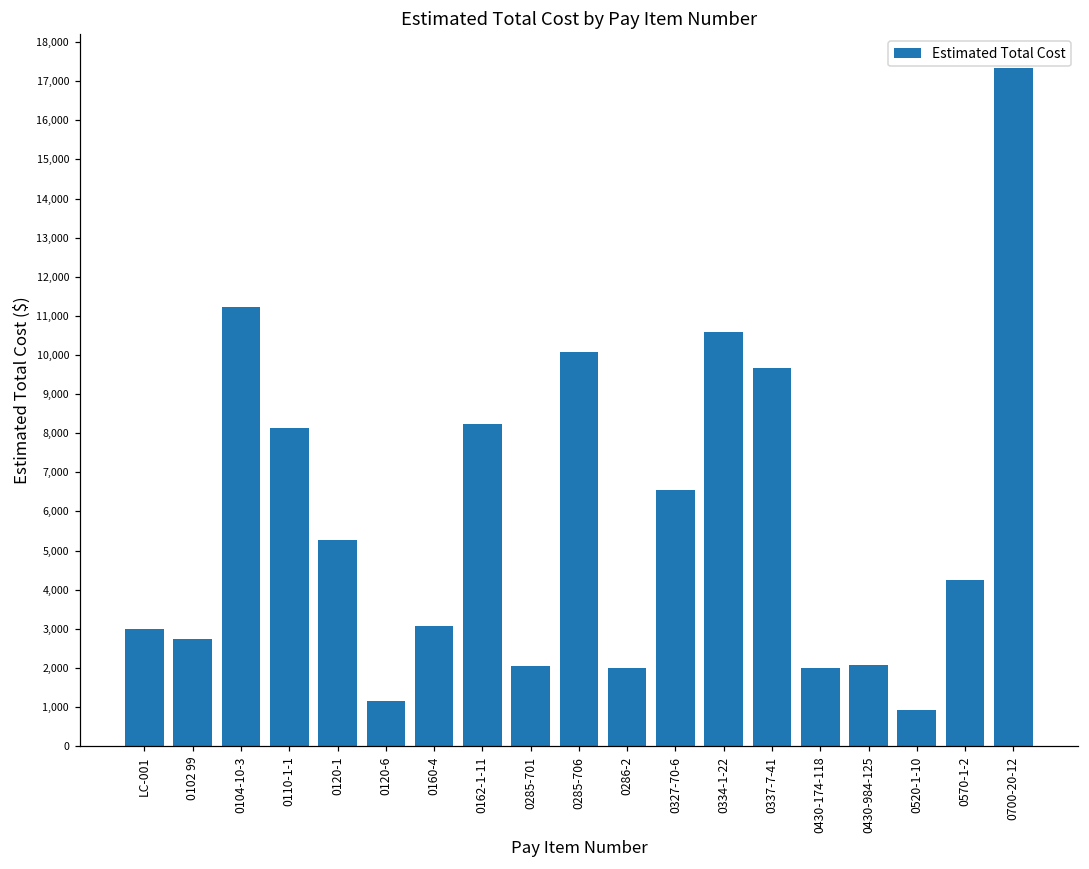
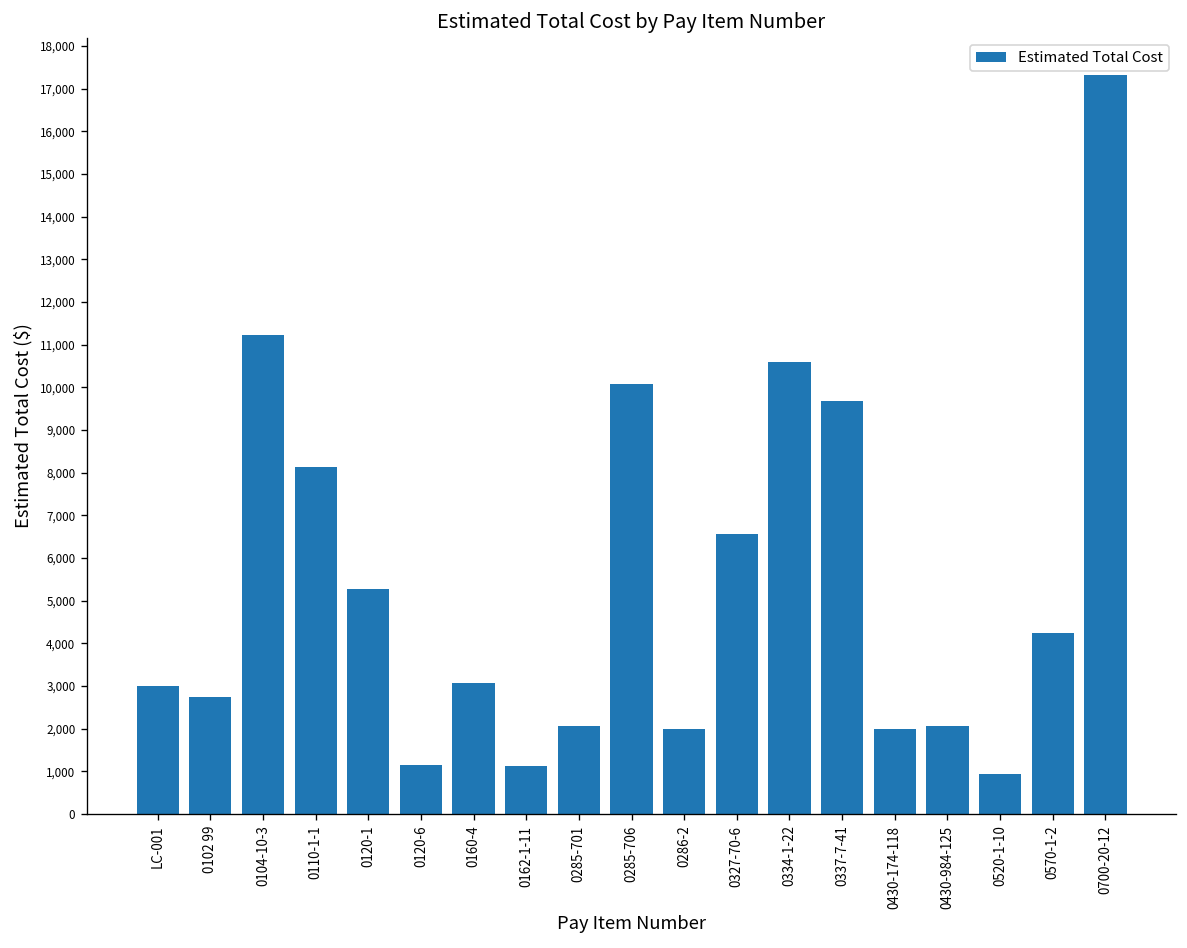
  {
    "LC-001": "3,000",
    "0102 99": "2,700",
    "0104-10-3": "11,200",
    "0110-1-1": "8,100",
    "0120-1": "5,300",
    "0120-6": "1,200",
    "0160-4": "3,100",
-   "0162-1-11": "8,200",
+   "0162-1-11": "1,100",
    "0285-701": "2,100",
    "0285-706": "10,100",
    "0286-2": "2,000",
    "0327-70-6": "6,500",
    "0334-1-22": "10,600",
    "0337-7-41": "9,700",
    "0430-174-118": "2,000",
    "0430-984-125": "2,100",
    "0520-1-10": "900",
    "0570-1-2": "4,200",
    "0700-20-12": "17,300"
  }
